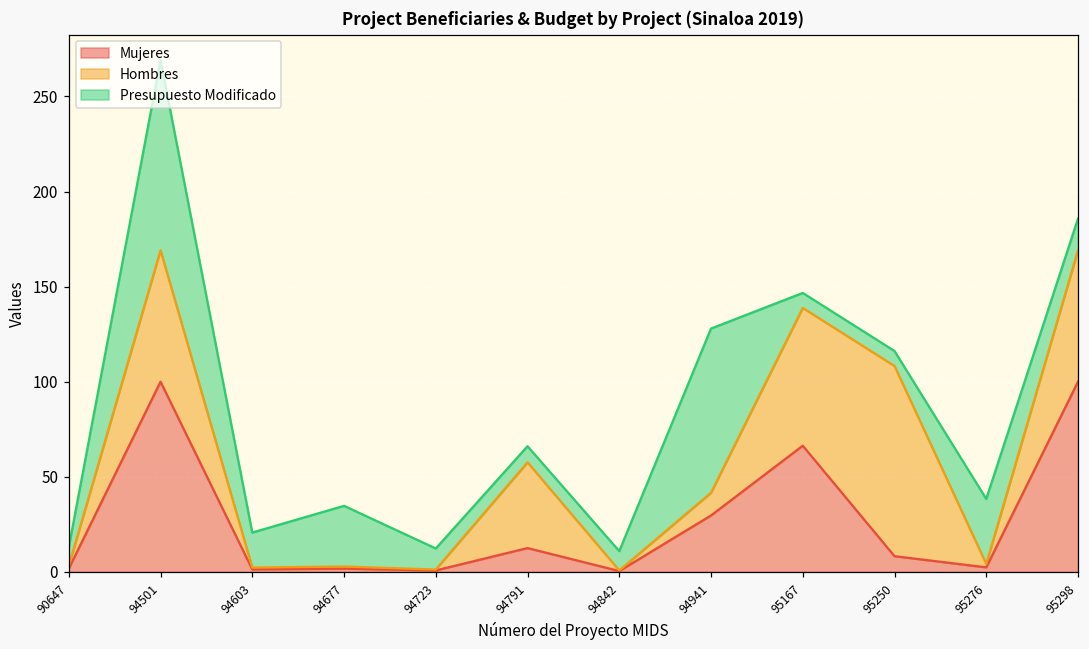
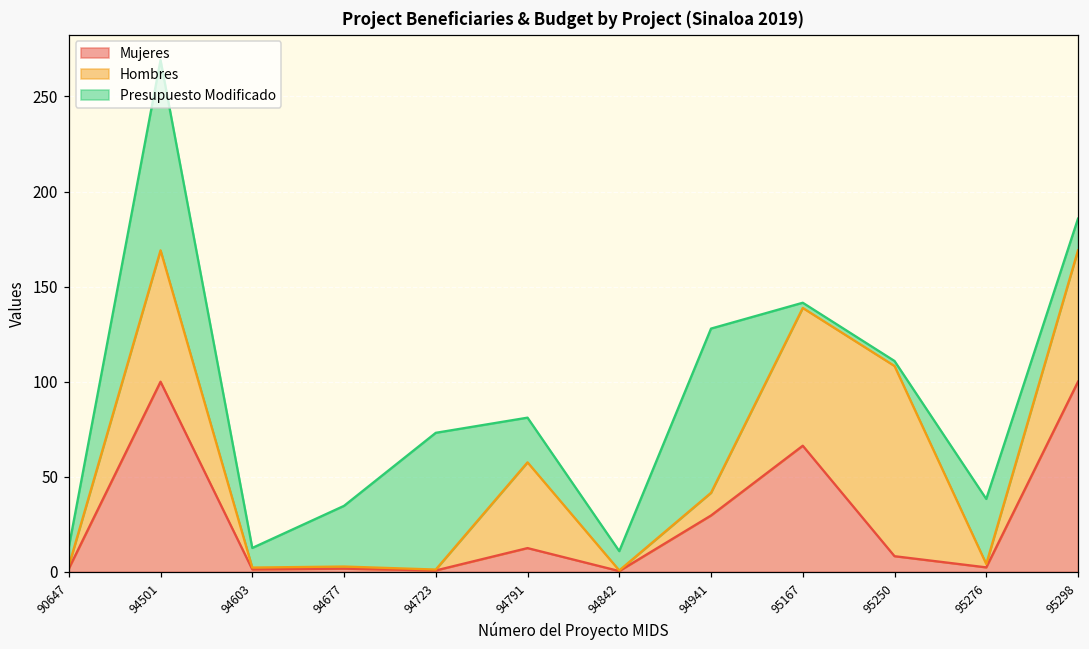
  {
    "Mujeres": {
      "94501": 100,
      "94791": 13,
      "94941": 30,
      "95167": 66,
      "95250": 8,
      "95276": 2,
      "95298": 100
    },
    "Hombres": {
      "94501": 69,
      "94791": 45,
      "94941": 12,
      "95167": 72,
      "95250": 100,
      "95276": 2,
      "95298": 69
    },
    "Presupuesto Modificado": {
      "90647": 10,
-     "94603": 18,
+     "94603": 10,
      "94677": 32,
-     "94723": 11,
-     "94791": 8,
+     "94723": 72,
+     "94791": 23,
      "94842": 10,
      "94941": 86,
-     "95167": 8,
-     "95250": 8,
+     "95167": 3,
+     "95250": 3,
      "95276": 34,
      "95298": 17
    }
  }
